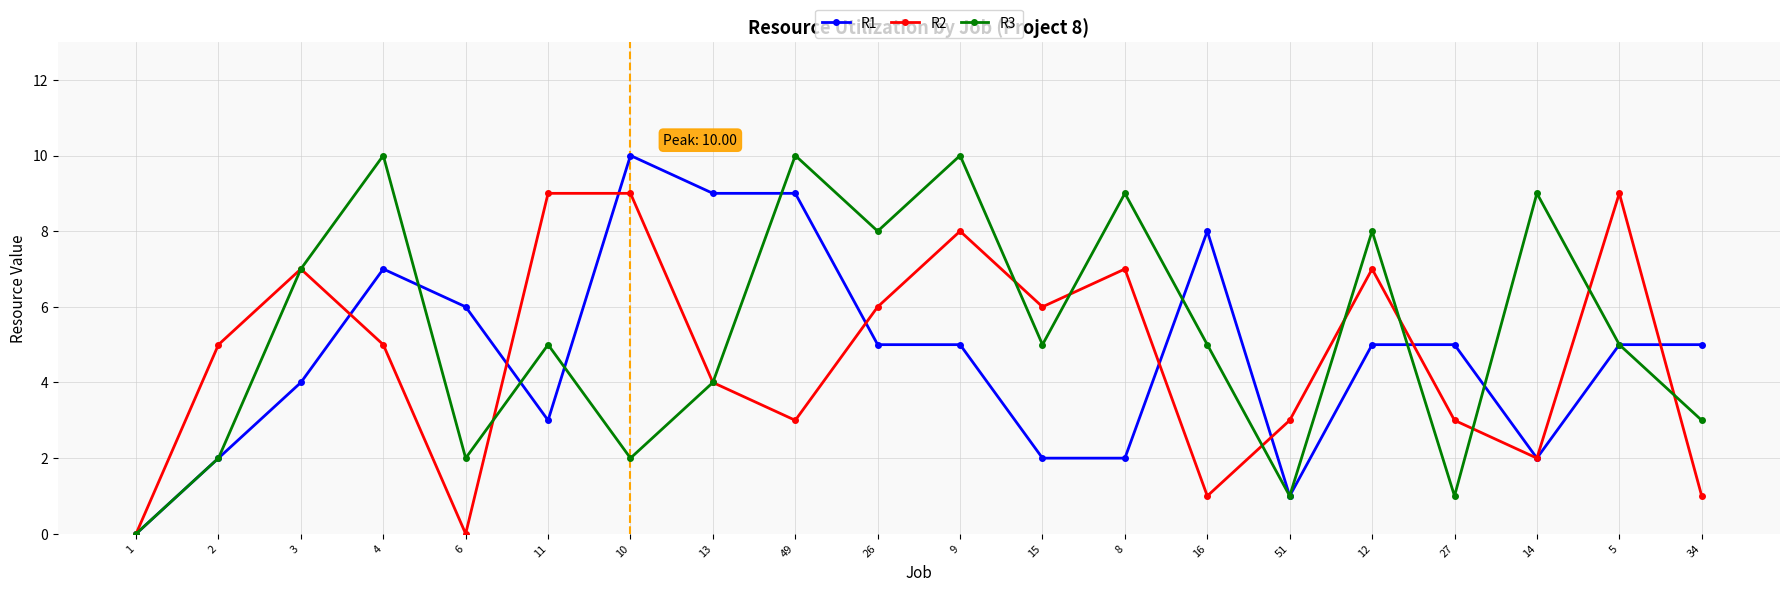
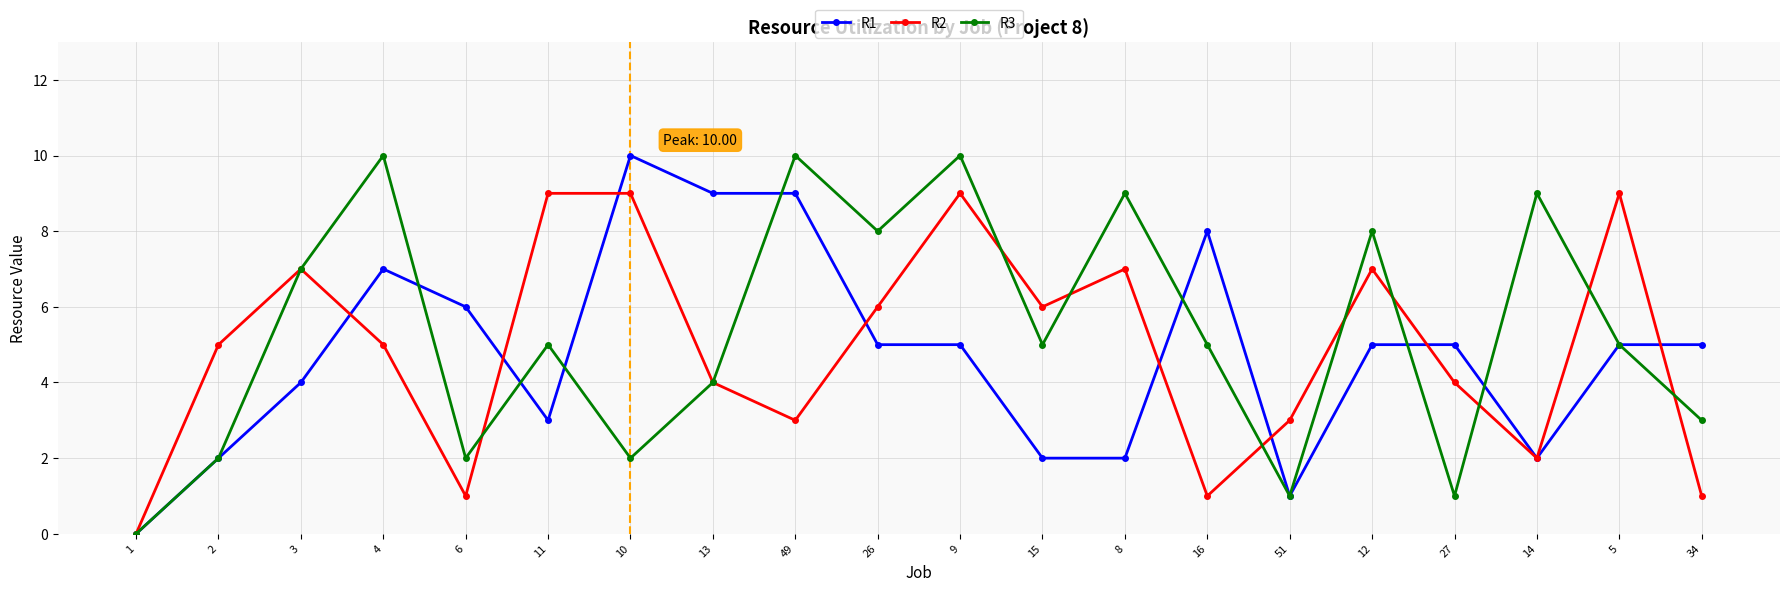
  {
    "R1": {
      "3": 4,
      "4": 7,
      "6": 6,
      "11": 3,
      "10": 10,
      "13": 9,
      "49": 9,
      "26": 5,
      "9": 5,
      "15": 2,
      "8": 2,
      "16": 8,
      "12": 5,
      "27": 5,
      "34": 5
    },
    "R2": {
      "2": 5,
      "4": 5,
-     "6": 0,
+     "6": 1,
      "11": 9,
      "10": 9,
      "49": 3,
      "26": 6,
-     "9": 8,
+     "9": 9,
      "15": 6,
      "8": 7,
      "16": 1,
      "51": 3,
      "12": 7,
-     "27": 3,
+     "27": 4,
      "5": 9,
      "34": 1
    },
    "R3": {
      "4": 10,
      "6": 2,
      "11": 5,
      "10": 2,
      "49": 10,
      "26": 8,
      "9": 10,
      "15": 5,
      "8": 9,
      "16": 5,
      "12": 8,
      "27": 1,
      "14": 9,
      "34": 3
    }
  }
